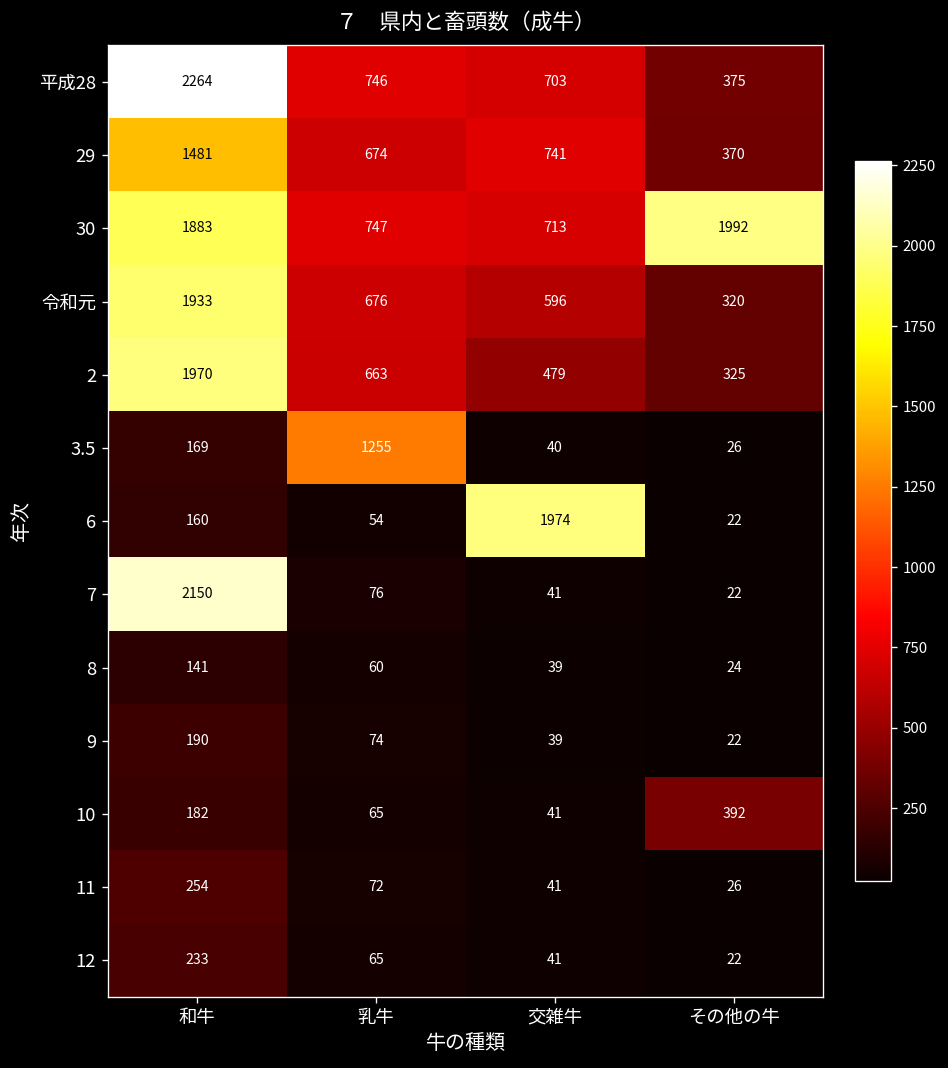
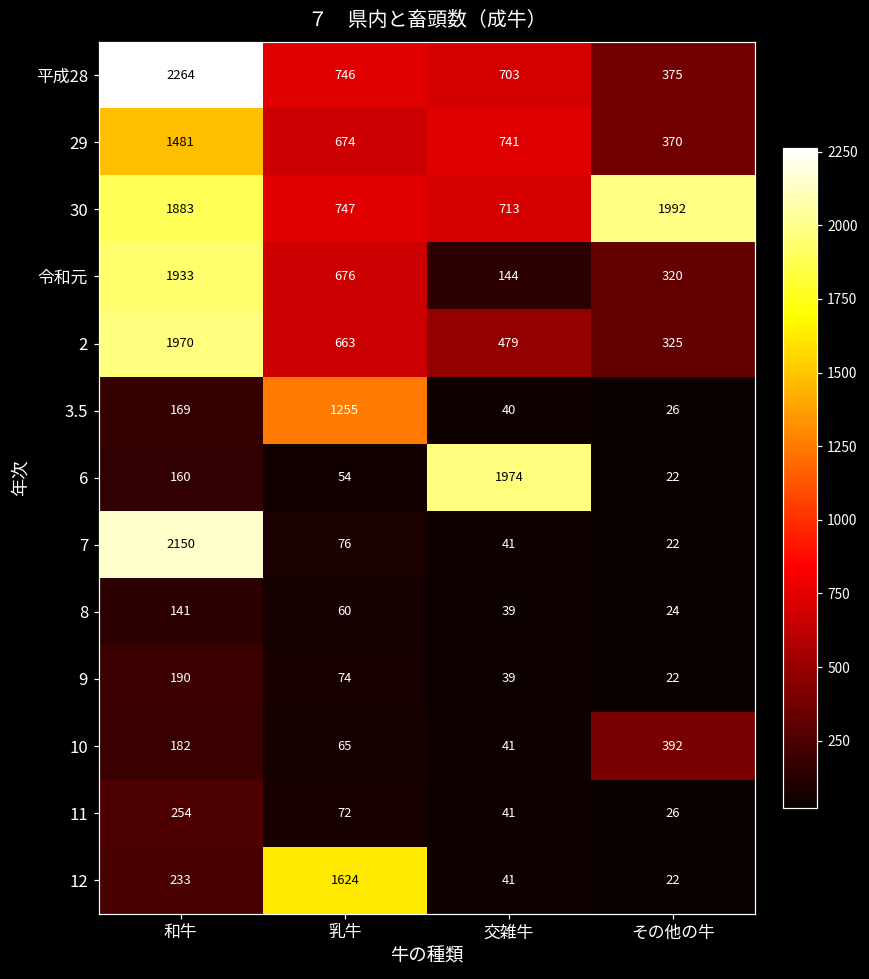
  {
    "平成28": {
      "和牛": 2264,
      "乳牛": 746,
      "交雑牛": 703,
      "その他の牛": 375
    },
    "29": {
      "和牛": 1481,
      "乳牛": 674,
      "交雑牛": 741,
      "その他の牛": 370
    },
    "30": {
      "和牛": 1883,
      "乳牛": 747,
      "交雑牛": 713,
      "その他の牛": 1992
    },
    "令和元": {
      "和牛": 1933,
      "乳牛": 676,
-     "交雑牛": 596,
+     "交雑牛": 144,
      "その他の牛": 320
    },
    "2": {
      "和牛": 1970,
      "乳牛": 663,
      "交雑牛": 479,
      "その他の牛": 325
    },
    "3.5": {
      "和牛": 169,
      "乳牛": 1255,
      "交雑牛": 40,
      "その他の牛": 26
    },
    "6": {
      "和牛": 160,
      "乳牛": 54,
      "交雑牛": 1974,
      "その他の牛": 22
    },
    "7": {
      "和牛": 2150,
      "乳牛": 76,
      "交雑牛": 41,
      "その他の牛": 22
    },
    "8": {
      "和牛": 141,
      "乳牛": 60,
      "交雑牛": 39,
      "その他の牛": 24
    },
    "9": {
      "和牛": 190,
      "乳牛": 74,
      "交雑牛": 39,
      "その他の牛": 22
    },
    "10": {
      "和牛": 182,
      "乳牛": 65,
      "交雑牛": 41,
      "その他の牛": 392
    },
    "11": {
      "和牛": 254,
      "乳牛": 72,
      "交雑牛": 41,
      "その他の牛": 26
    },
    "12": {
      "和牛": 233,
-     "乳牛": 65,
+     "乳牛": 1624,
      "交雑牛": 41,
      "その他の牛": 22
    }
  }
